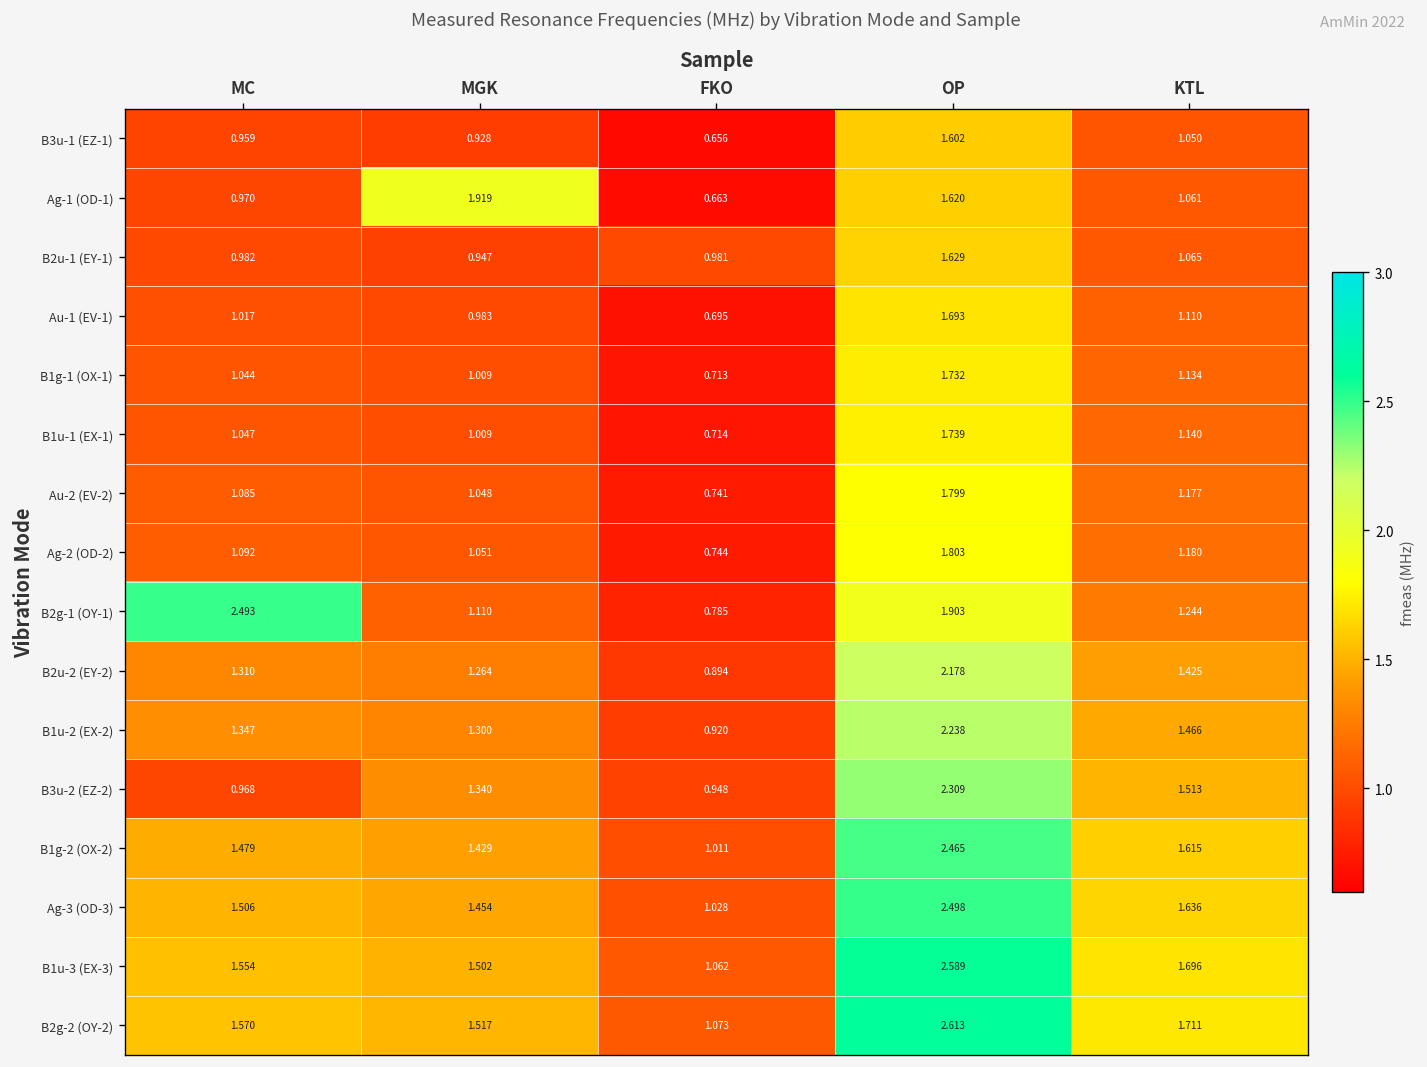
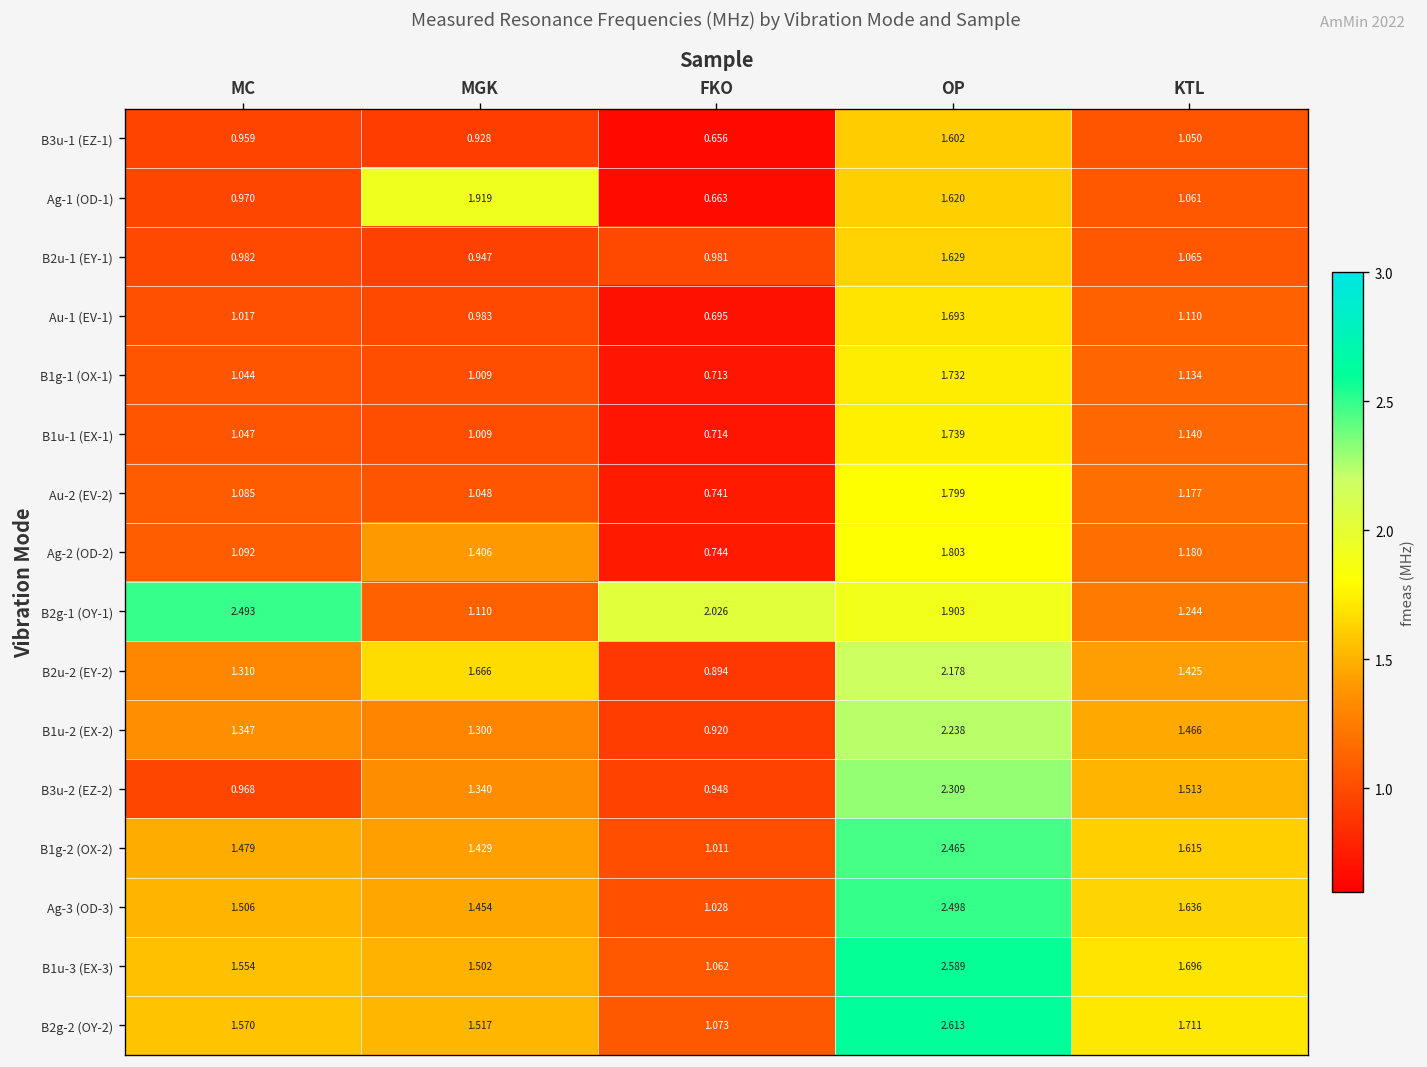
  {
    "B3u-1 (EZ-1)": {
      "MC": 0.959,
      "MGK": 0.928,
      "FKO": 0.656,
      "OP": 1.602,
      "KTL": 1.050
    },
    "Ag-1 (OD-1)": {
      "MC": 0.970,
      "MGK": 1.919,
      "FKO": 0.663,
      "OP": 1.620,
      "KTL": 1.061
    },
    "B2u-1 (EY-1)": {
      "MC": 0.982,
      "MGK": 0.947,
      "FKO": 0.981,
      "OP": 1.629,
      "KTL": 1.065
    },
    "Au-1 (EV-1)": {
      "MC": 1.017,
      "MGK": 0.983,
      "FKO": 0.695,
      "OP": 1.693,
      "KTL": 1.110
    },
    "B1g-1 (OX-1)": {
      "MC": 1.044,
      "MGK": 1.009,
      "FKO": 0.713,
      "OP": 1.732,
      "KTL": 1.134
    },
    "B1u-1 (EX-1)": {
      "MC": 1.047,
      "MGK": 1.009,
      "FKO": 0.714,
      "OP": 1.739,
      "KTL": 1.140
    },
    "Au-2 (EV-2)": {
      "MC": 1.085,
      "MGK": 1.048,
      "FKO": 0.741,
      "OP": 1.799,
      "KTL": 1.177
    },
    "Ag-2 (OD-2)": {
      "MC": 1.092,
-     "MGK": 1.051,
+     "MGK": 1.406,
      "FKO": 0.744,
      "OP": 1.803,
      "KTL": 1.180
    },
    "B2g-1 (OY-1)": {
      "MC": 2.493,
      "MGK": 1.110,
-     "FKO": 0.785,
+     "FKO": 2.026,
      "OP": 1.903,
      "KTL": 1.244
    },
    "B2u-2 (EY-2)": {
      "MC": 1.310,
-     "MGK": 1.264,
+     "MGK": 1.666,
      "FKO": 0.894,
      "OP": 2.178,
      "KTL": 1.425
    },
    "B1u-2 (EX-2)": {
      "MC": 1.347,
      "MGK": 1.300,
      "FKO": 0.920,
      "OP": 2.238,
      "KTL": 1.466
    },
    "B3u-2 (EZ-2)": {
      "MC": 0.968,
      "MGK": 1.340,
      "FKO": 0.948,
      "OP": 2.309,
      "KTL": 1.513
    },
    "B1g-2 (OX-2)": {
      "MC": 1.479,
      "MGK": 1.429,
      "FKO": 1.011,
      "OP": 2.465,
      "KTL": 1.615
    },
    "Ag-3 (OD-3)": {
      "MC": 1.506,
      "MGK": 1.454,
      "FKO": 1.028,
      "OP": 2.498,
      "KTL": 1.636
    },
    "B1u-3 (EX-3)": {
      "MC": 1.554,
      "MGK": 1.502,
      "FKO": 1.062,
      "OP": 2.589,
      "KTL": 1.696
    },
    "B2g-2 (OY-2)": {
      "MC": 1.570,
      "MGK": 1.517,
      "FKO": 1.073,
      "OP": 2.613,
      "KTL": 1.711
    }
  }
